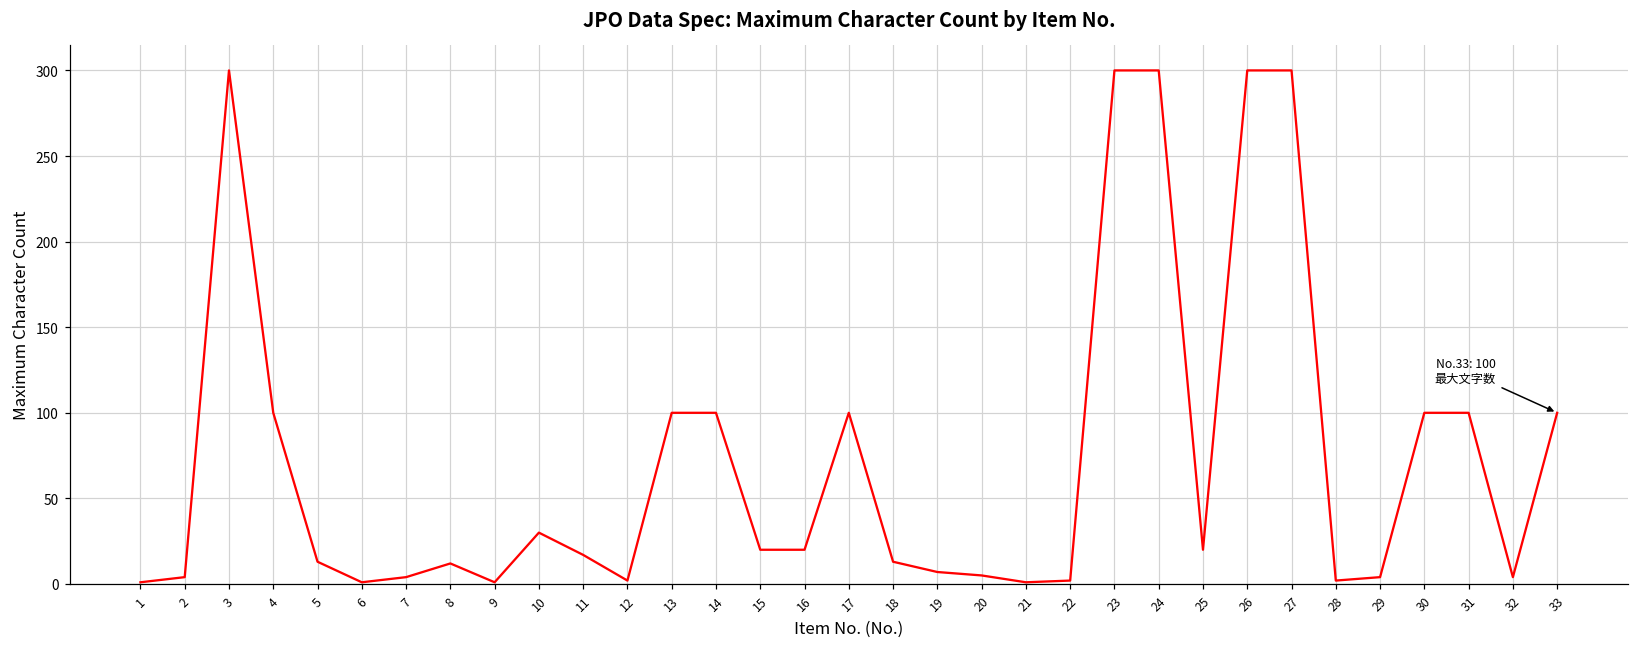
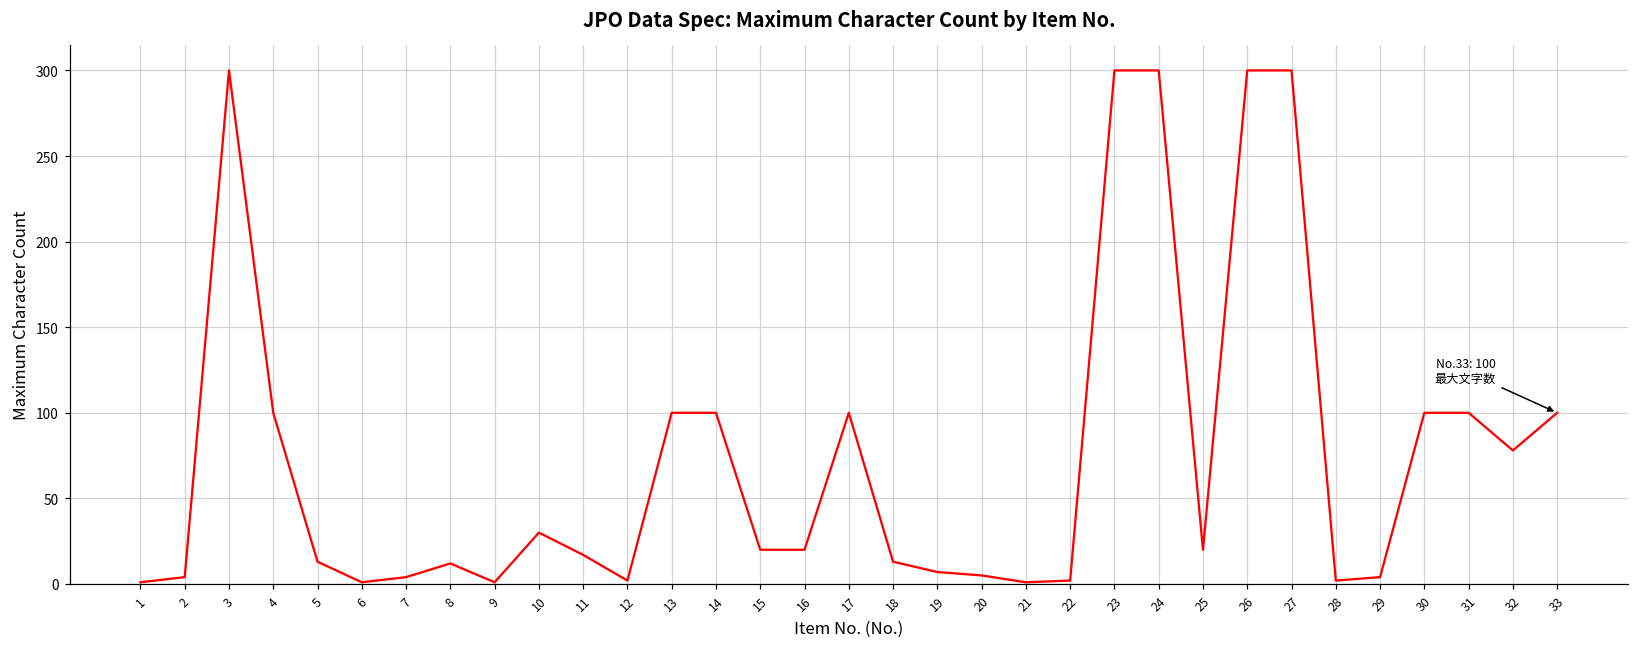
  {
    "1": 1,
    "2": 4,
    "3": 300,
    "4": 100,
    "5": 13,
    "6": 1,
    "7": 4,
    "8": 12,
    "9": 1,
    "10": 30,
    "11": 17,
    "12": 2,
    "13": 100,
    "14": 100,
    "15": 20,
    "16": 20,
    "17": 100,
    "18": 13,
    "19": 7,
    "20": 5,
    "21": 1,
    "22": 2,
    "23": 300,
    "24": 300,
    "25": 20,
    "26": 300,
    "27": 300,
    "28": 2,
    "29": 4,
    "30": 100,
-   "32": 4,
+   "32": 78,
    "33": 100
  }
